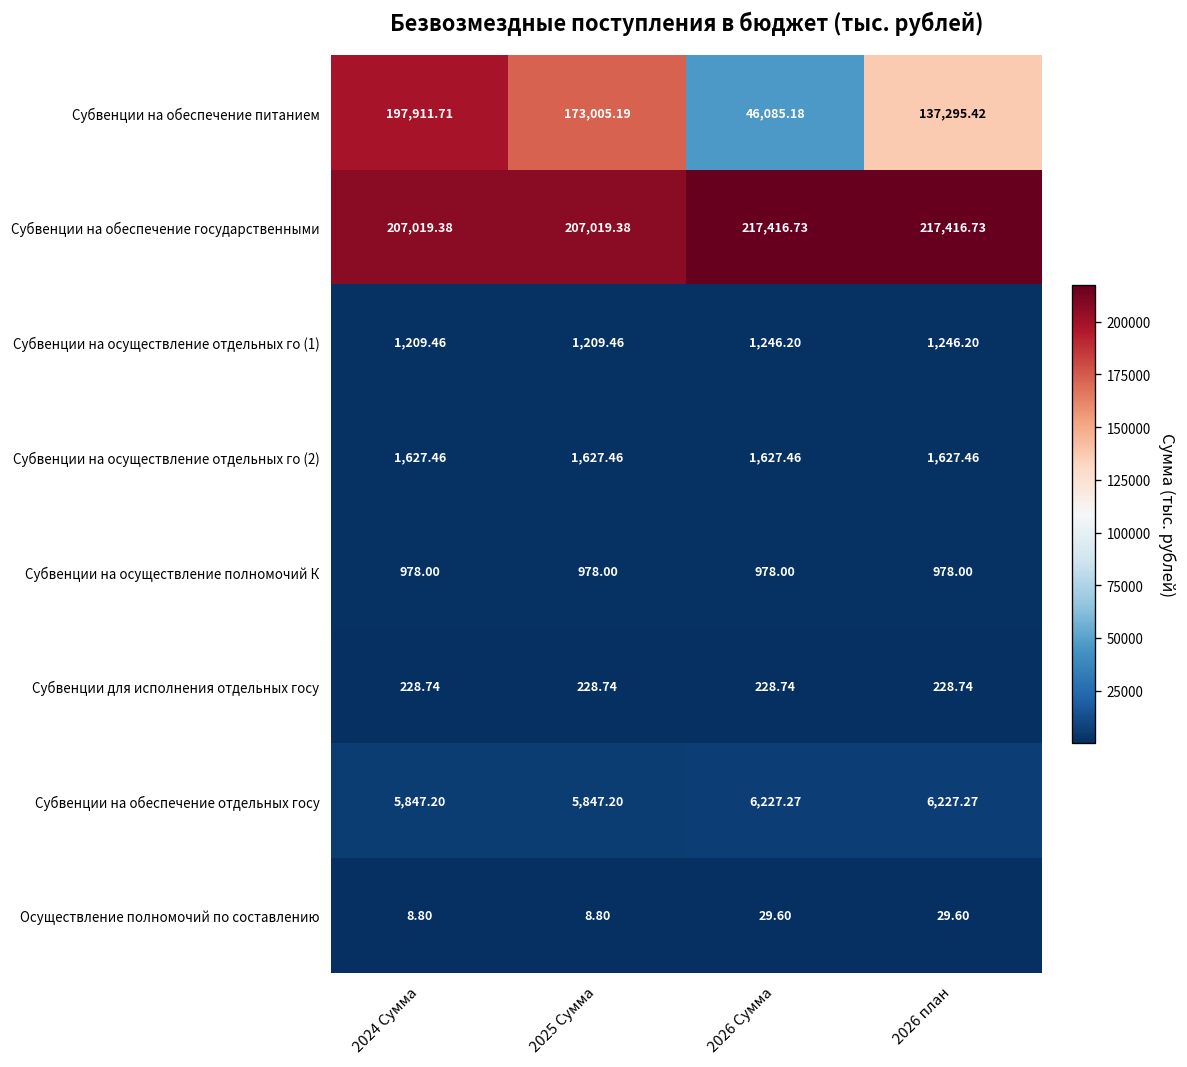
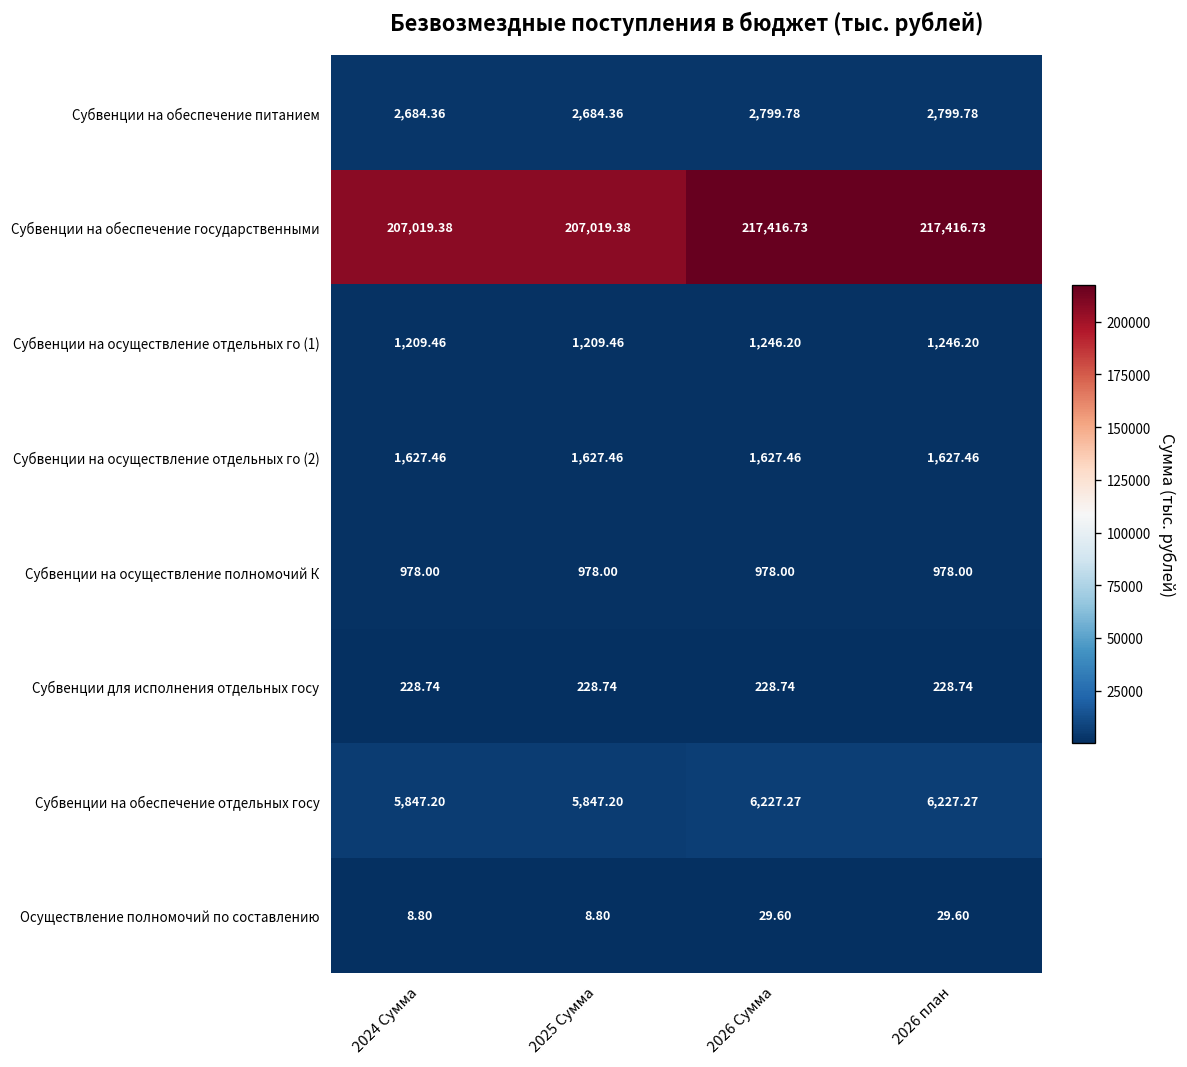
  {
    "Субвенции на обеспечение питанием": {
-     "2024 Сумма": "197,911.71",
-     "2025 Сумма": "173,005.19",
-     "2026 Сумма": "46,085.18",
-     "2026 план": "137,295.42"
+     "2024 Сумма": "2,684.36",
+     "2025 Сумма": "2,684.36",
+     "2026 Сумма": "2,799.78",
+     "2026 план": "2,799.78"
    },
    "Субвенции на обеспечение государственными": {
      "2024 Сумма": "207,019.38",
      "2025 Сумма": "207,019.38",
      "2026 Сумма": "217,416.73",
      "2026 план": "217,416.73"
    },
    "Субвенции на осуществление отдельных го (1)": {
      "2024 Сумма": "1,209.46",
      "2025 Сумма": "1,209.46",
      "2026 Сумма": "1,246.20",
      "2026 план": "1,246.20"
    },
    "Субвенции на осуществление отдельных го (2)": {
      "2024 Сумма": "1,627.46",
      "2025 Сумма": "1,627.46",
      "2026 Сумма": "1,627.46",
      "2026 план": "1,627.46"
    },
    "Субвенции на осуществление полномочий К": {
      "2024 Сумма": "978.00",
      "2025 Сумма": "978.00",
      "2026 Сумма": "978.00",
      "2026 план": "978.00"
    },
    "Субвенции для исполнения отдельных госу": {
      "2024 Сумма": "228.74",
      "2025 Сумма": "228.74",
      "2026 Сумма": "228.74",
      "2026 план": "228.74"
    },
    "Субвенции на обеспечение отдельных госу": {
      "2024 Сумма": "5,847.20",
      "2025 Сумма": "5,847.20",
      "2026 Сумма": "6,227.27",
      "2026 план": "6,227.27"
    },
    "Осуществление полномочий по составлению": {
      "2024 Сумма": "8.80",
      "2025 Сумма": "8.80",
      "2026 Сумма": "29.60",
      "2026 план": "29.60"
    }
  }
